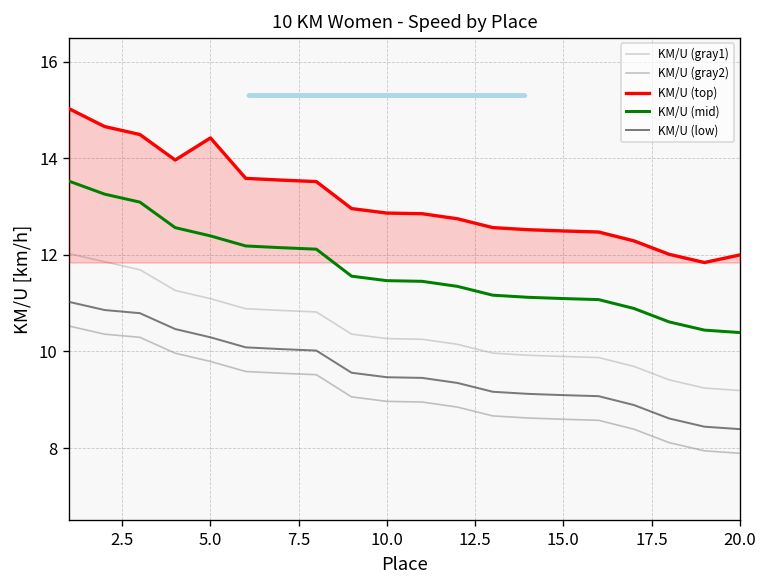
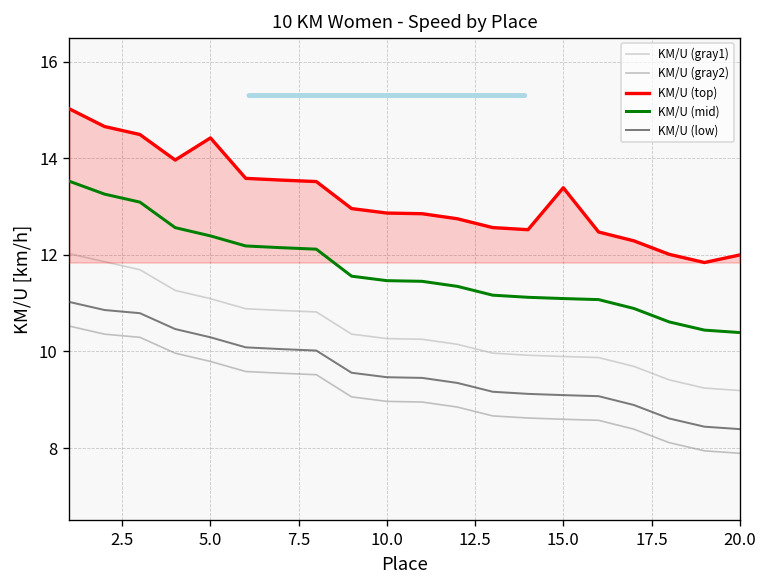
  {
    "KM/U (top)": {
      "5.0": 14.4,
      "10.0": 12.9,
-     "15.0": 12.5,
+     "15.0": 13.4,
      "20.0": 12.0
    },
    "KM/U (mid)": {
      "5.0": 12.4,
      "10.0": 11.5,
      "15.0": 11.1,
      "20.0": 10.4
    },
    "KM/U (low)": {
      "5.0": 10.3,
      "10.0": 9.5,
      "15.0": 9.1,
      "20.0": 8.4
    }
  }
